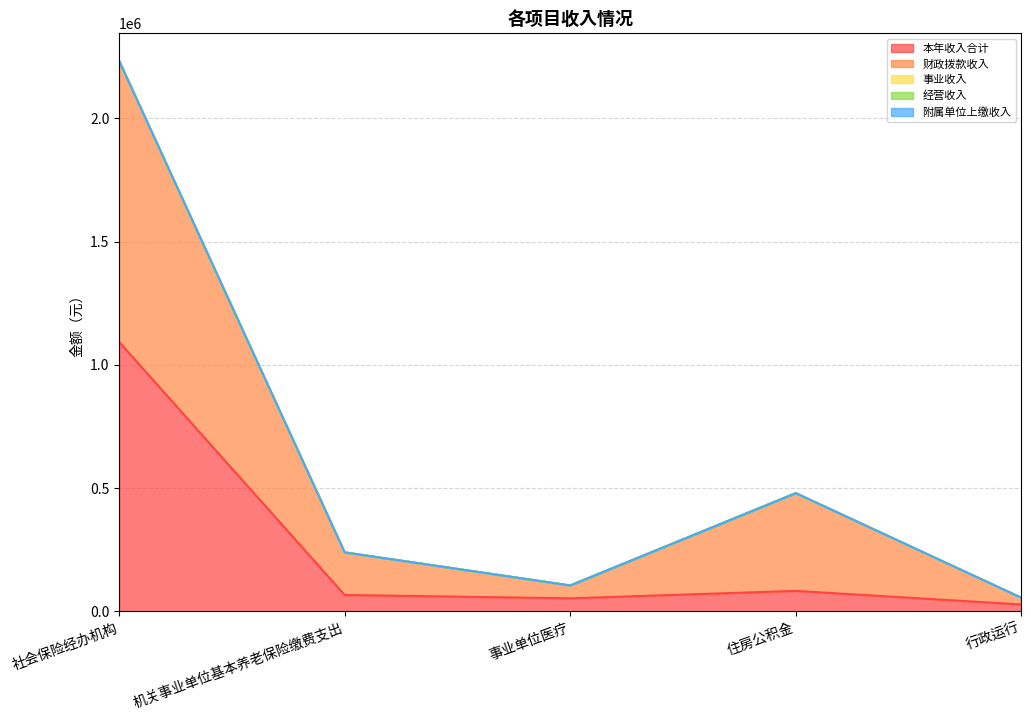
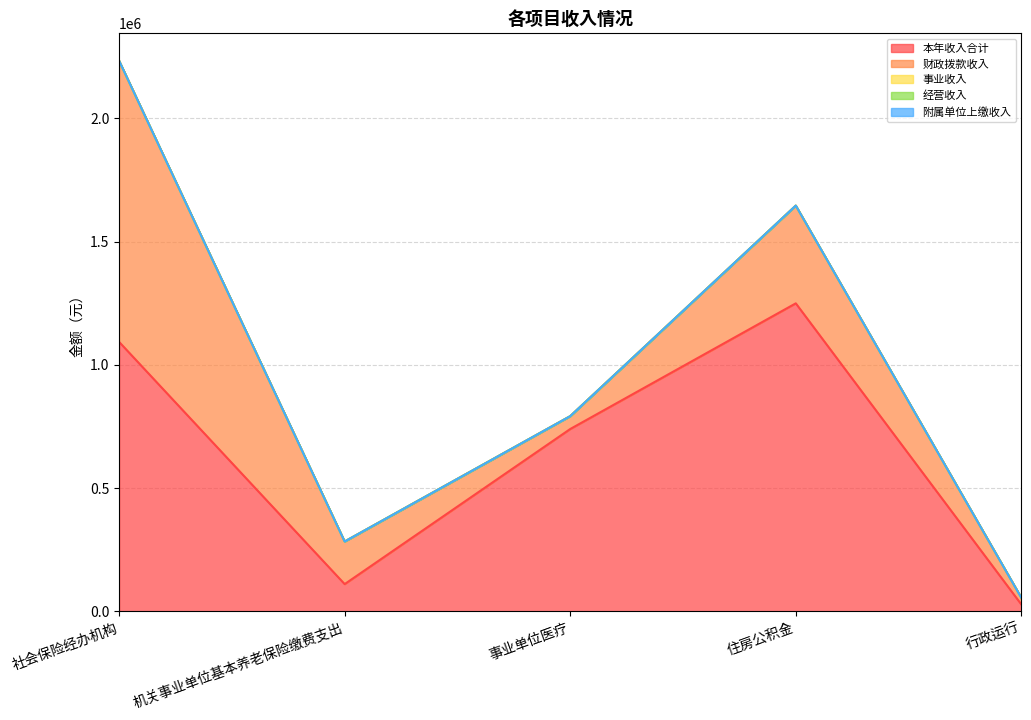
  {
    "本年收入合计": {
      "社会保险经办机构": 1090000,
-     "机关事业单位基本养老保险缴费支出": 70000,
-     "事业单位医疗": 50000,
-     "住房公积金": 80000,
+     "机关事业单位基本养老保险缴费支出": 110000,
+     "事业单位医疗": 740000,
+     "住房公积金": 1250000,
      "行政运行": 30000
    }
  }
